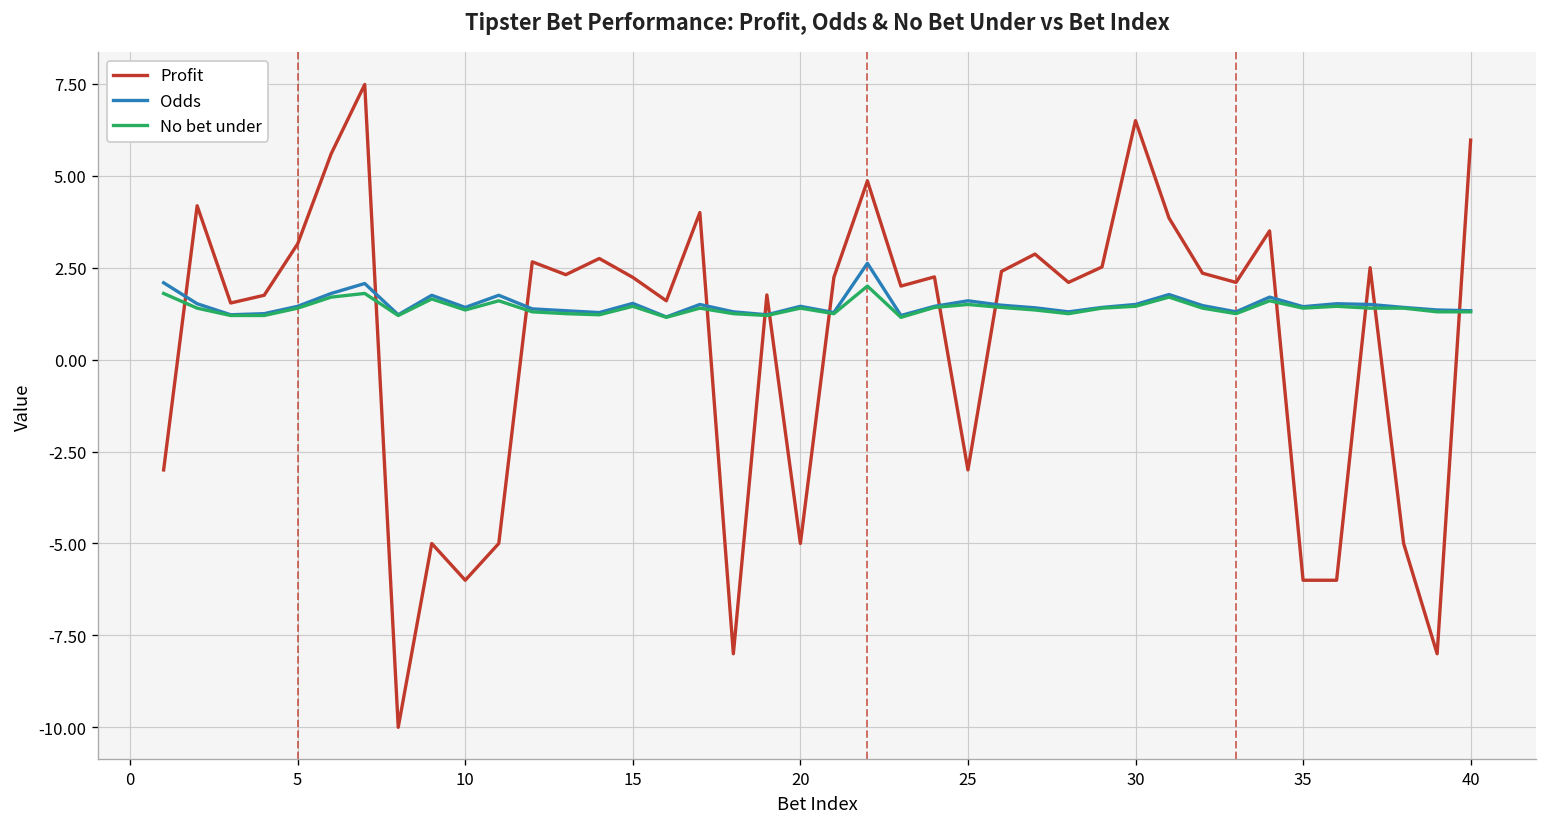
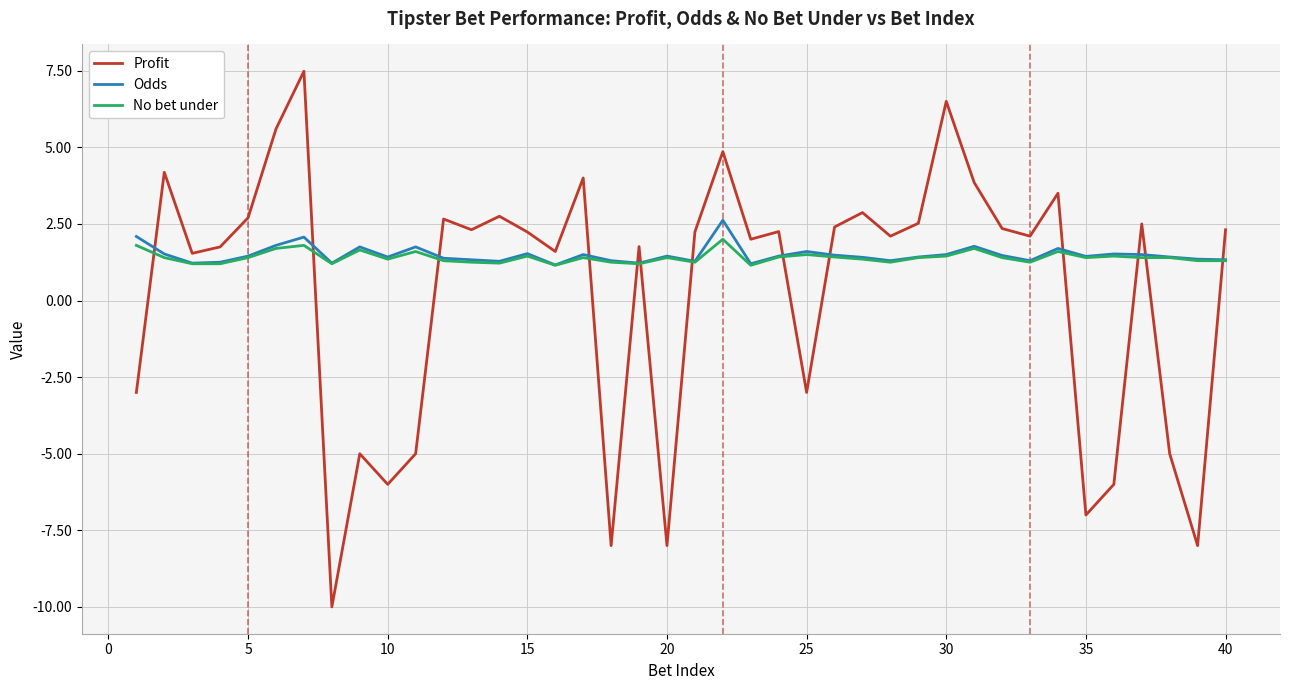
  {
    "Profit": {
-     "5": 3.2,
+     "5": 2.7,
      "10": -6.0,
      "15": 2.2,
-     "20": -5,
+     "20": -8,
      "25": -3.0,
      "30": 6.5,
-     "35": -6,
-     "40": 6.0
+     "35": -7,
+     "40": 2.3
    },
    "Odds": {
      "15": 1.5,
      "25": 1.6
    },
    "No bet under": {
      "15": 1.5,
      "25": 1.5
    }
  }
